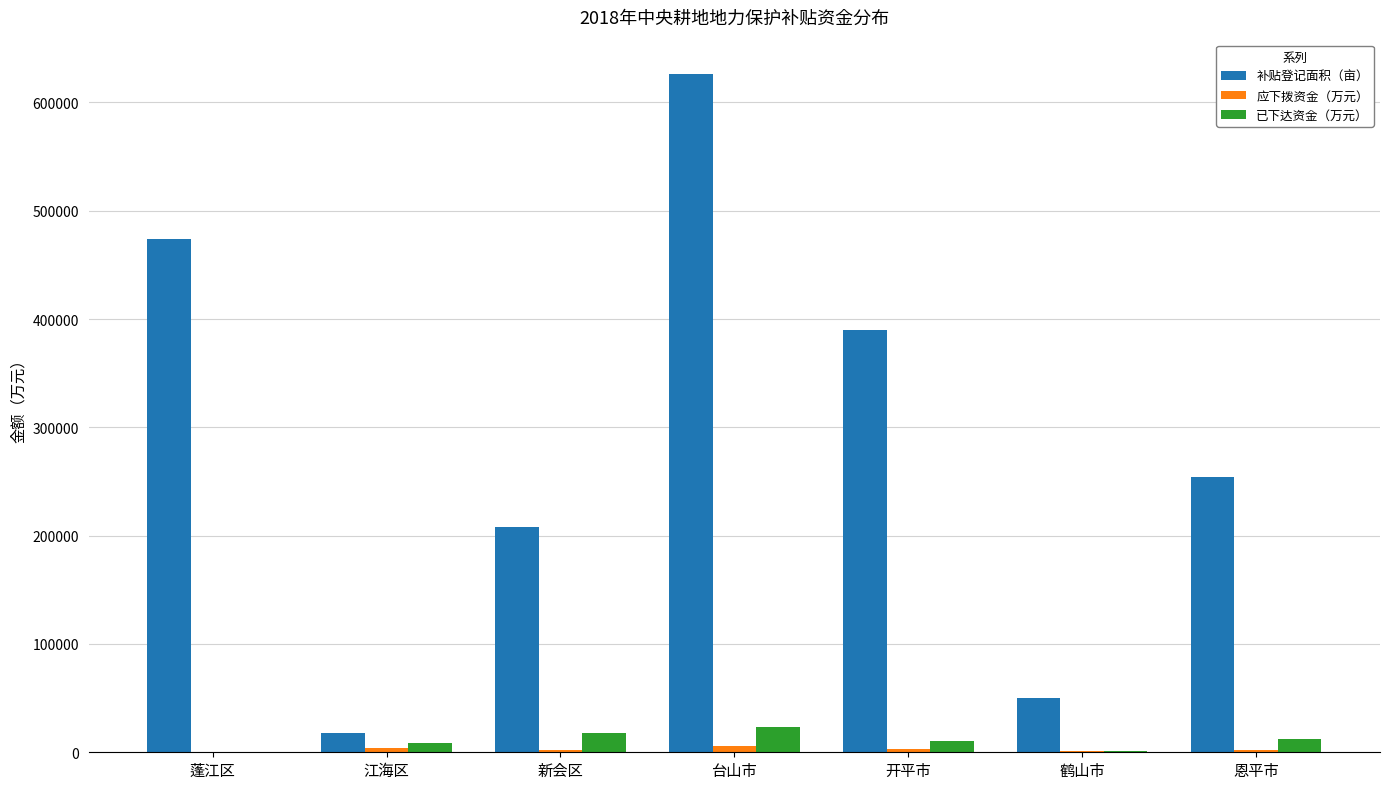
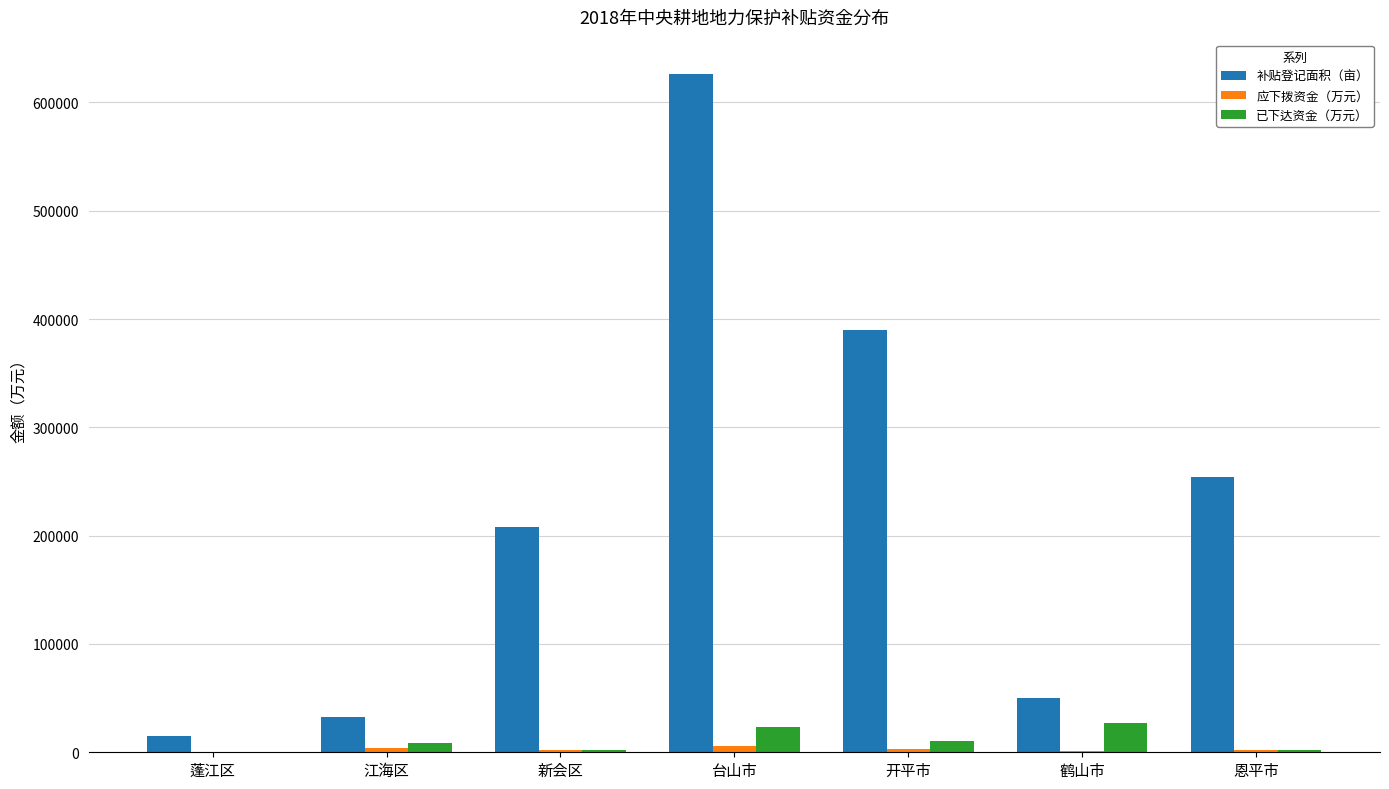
  {
    "补贴登记面积（亩）": {
-     "蓬江区": 474000,
-     "江海区": 18000,
+     "蓬江区": 15000,
+     "江海区": 33000,
      "新会区": 208000,
      "台山市": 627000,
      "开平市": 390000,
      "鹤山市": 50000,
      "恩平市": 254000
    },
    "应下拨资金（万元）": {
      "江海区": 4000,
      "台山市": 6000,
      "开平市": 3000
    },
    "已下达资金（万元）": {
      "江海区": 8000,
-     "新会区": 18000,
+     "新会区": 2000,
      "台山市": 23000,
      "开平市": 10000,
-     "鹤山市": 1000,
-     "恩平市": 12000
+     "鹤山市": 27000,
+     "恩平市": 2000
    }
  }
